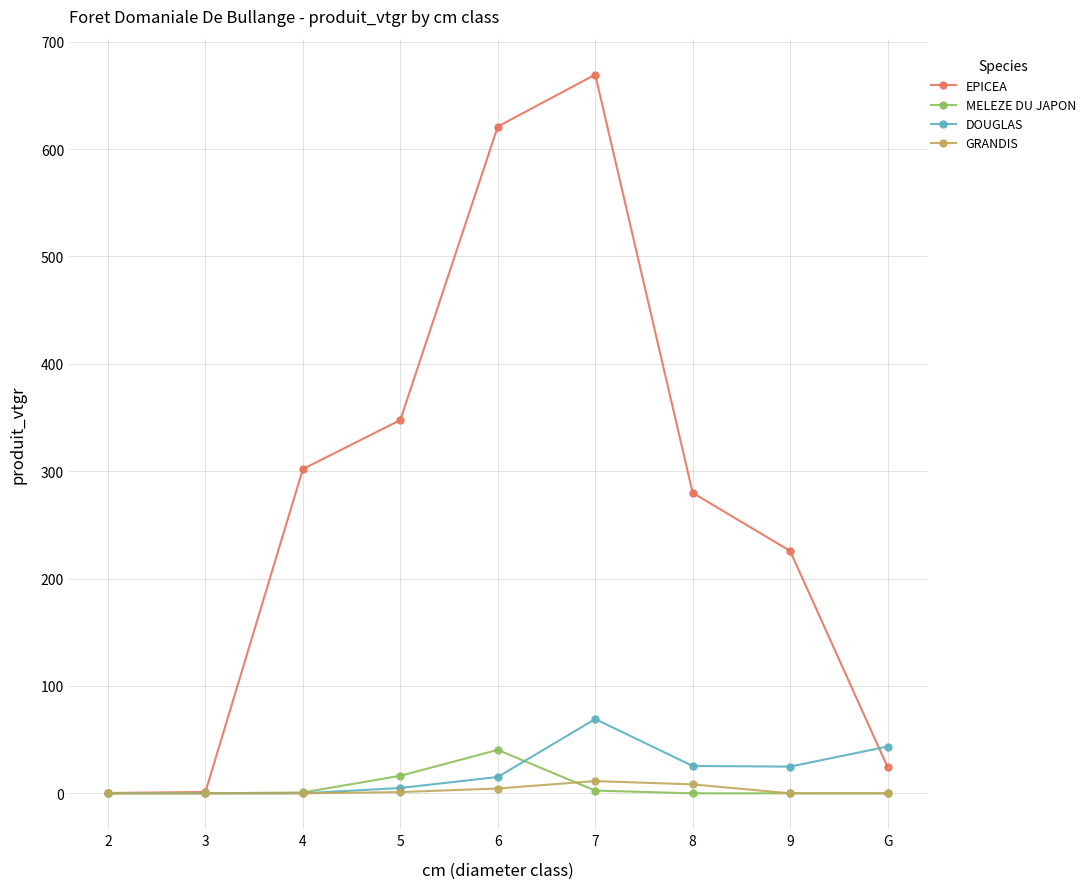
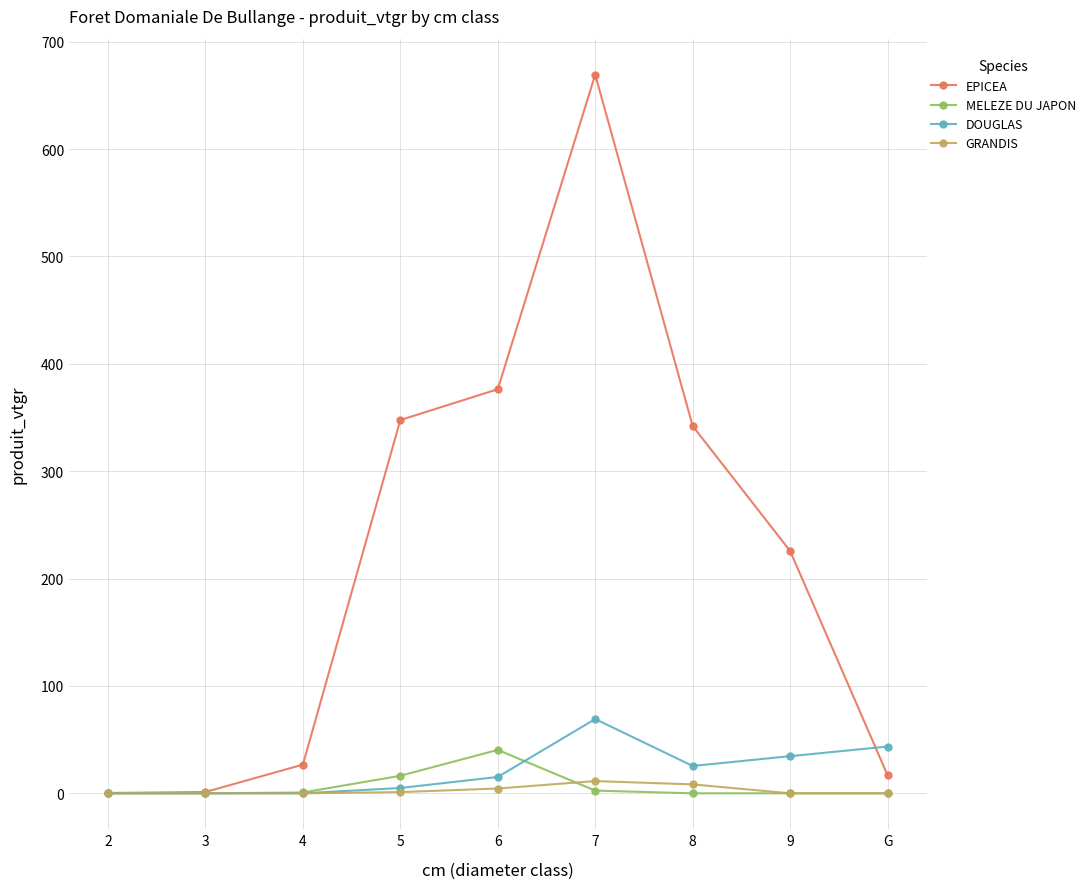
  {
    "EPICEA": {
-     "4": 302,
+     "4": 27,
      "5": 348,
-     "6": 621,
+     "6": 376,
      "7": 669,
-     "8": 280,
+     "8": 342,
      "9": 226,
-     "G": 24
+     "G": 17
    },
    "DOUGLAS": {
      "5": 5,
      "6": 15,
      "7": 69,
      "8": 25,
-     "9": 25,
+     "9": 35,
      "G": 44
    }
  }
